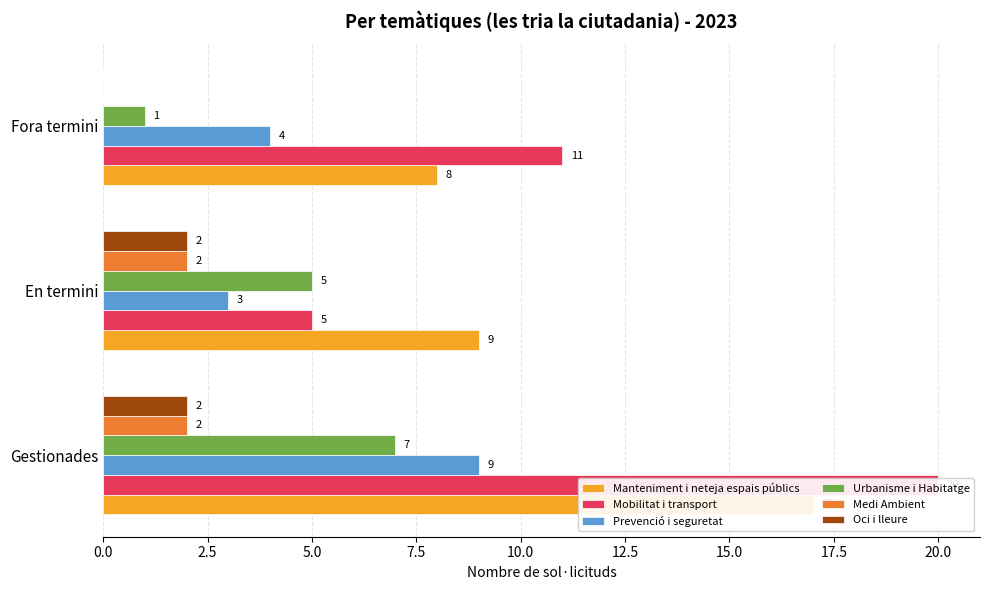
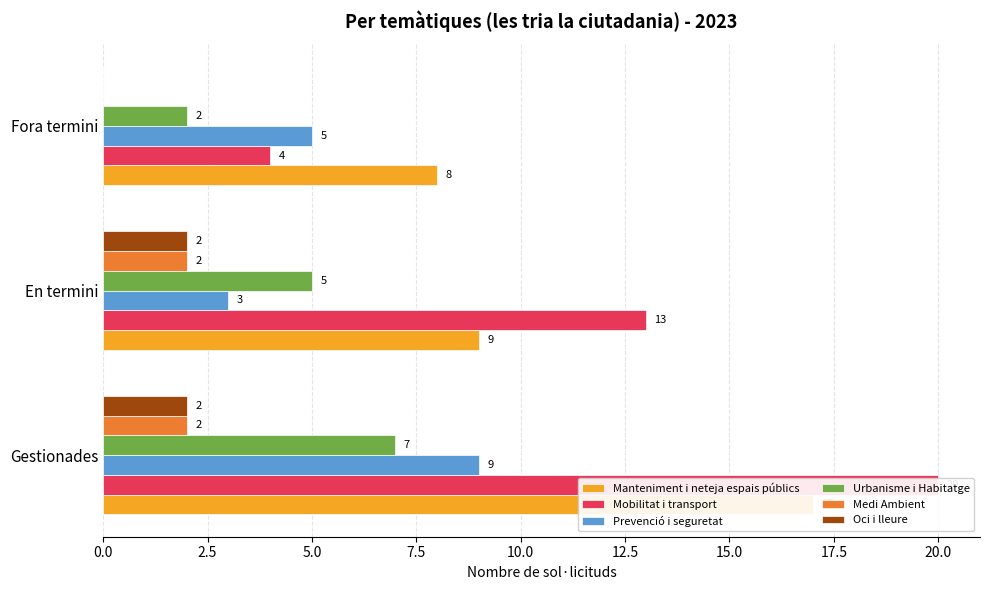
  {
    "Mobilitat i transport": {
-     "Fora termini": 11,
-     "En termini": 5
+     "Fora termini": 4,
+     "En termini": 13
    },
    "Prevenció i seguretat": {
-     "Fora termini": 4,
+     "Fora termini": 5,
      "En termini": 3,
      "Gestionades": 9
    },
    "Urbanisme i Habitatge": {
-     "Fora termini": 1,
+     "Fora termini": 2,
      "En termini": 5,
      "Gestionades": 7
    },
    "Oci i lleure": {
      "En termini": 2,
      "Gestionades": 2
    }
  }
